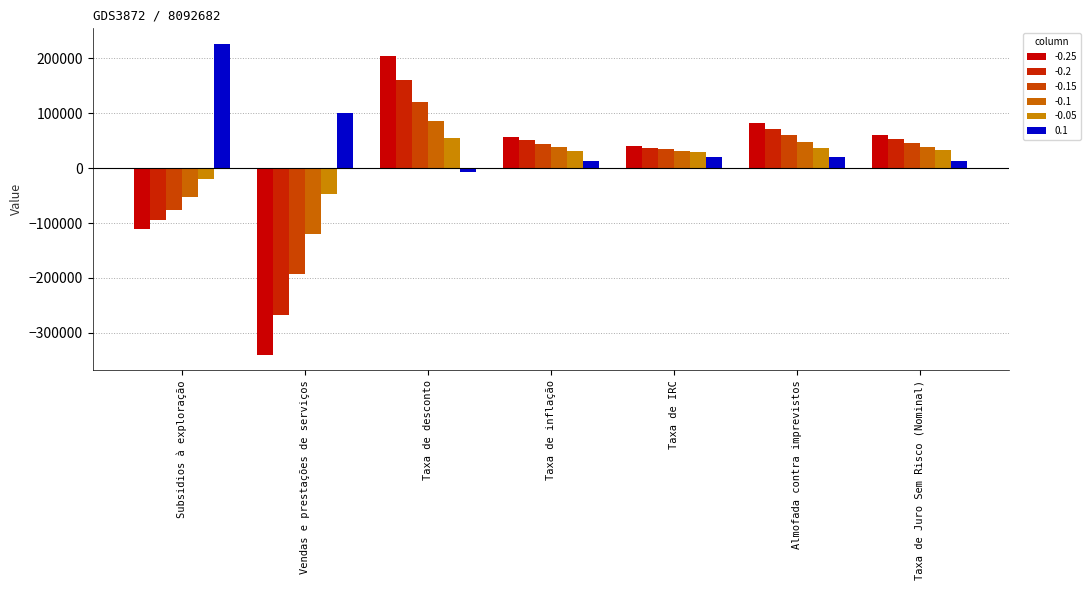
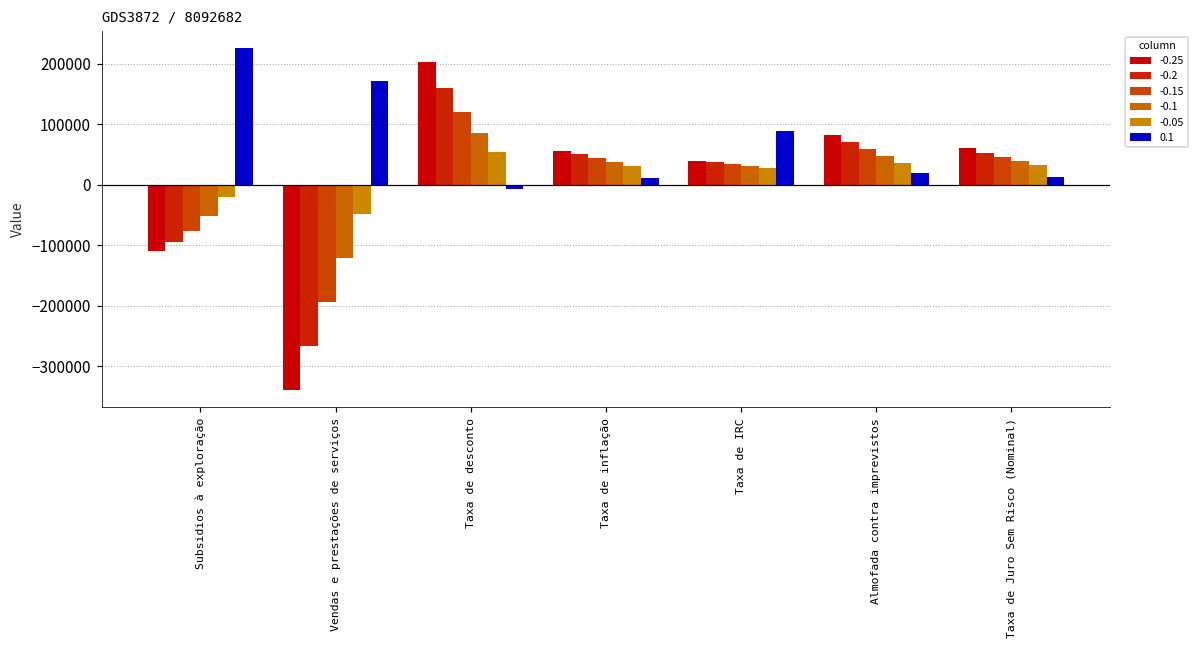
  {
    "0.1": {
      "Subsidios à exploração": 230000,
-     "Vendas e prestações de serviços": 100000,
+     "Vendas e prestações de serviços": 170000,
      "Taxa de desconto": -10000,
      "Taxa de inflação": 10000,
-     "Taxa de IRC": 20000,
+     "Taxa de IRC": 90000,
      "Almofada contra imprevistos": 20000,
      "Taxa de Juro Sem Risco (Nominal)": 10000
    }
  }
